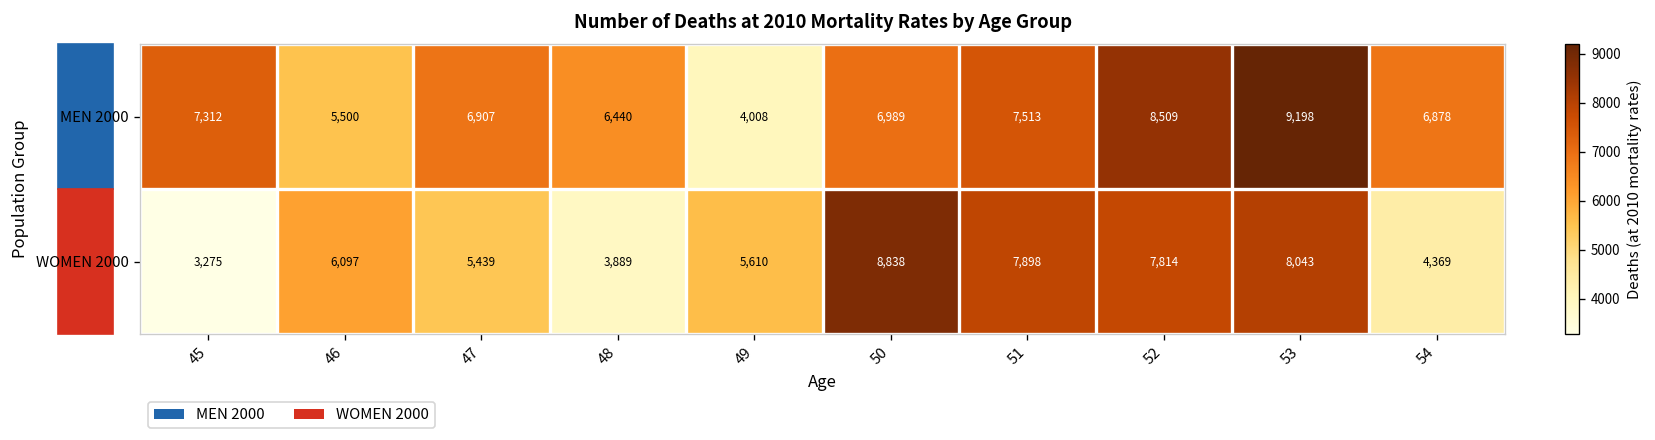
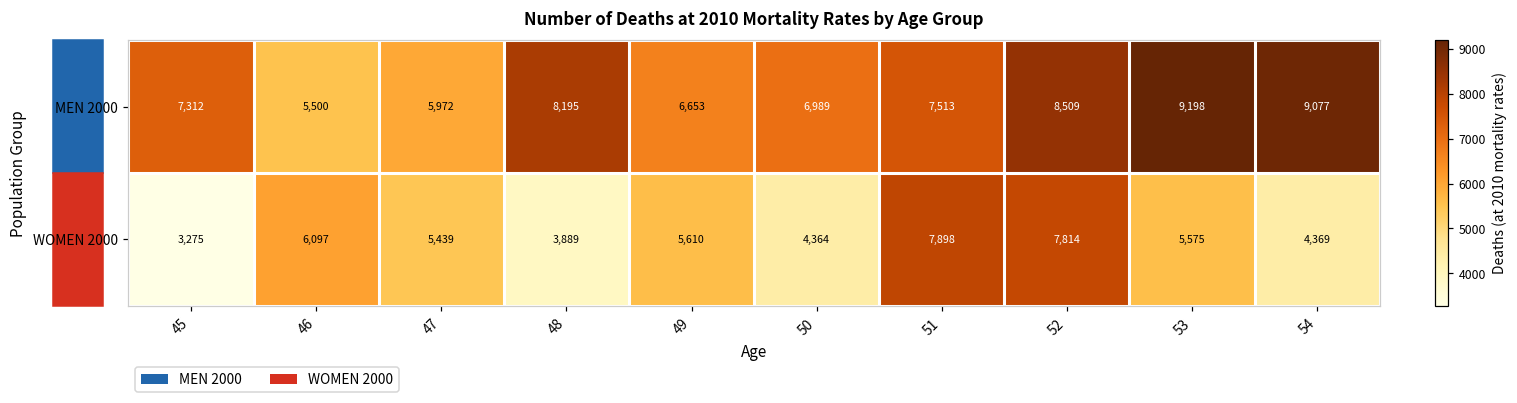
  {
    "MEN 2000": {
      "45": "7,312",
      "46": "5,500",
-     "47": "6,907",
-     "48": "6,440",
-     "49": "4,008",
+     "47": "5,972",
+     "48": "8,195",
+     "49": "6,653",
      "50": "6,989",
      "51": "7,513",
      "52": "8,509",
      "53": "9,198",
-     "54": "6,878"
+     "54": "9,077"
    },
    "WOMEN 2000": {
      "45": "3,275",
      "46": "6,097",
      "47": "5,439",
      "48": "3,889",
      "49": "5,610",
-     "50": "8,838",
+     "50": "4,364",
      "51": "7,898",
      "52": "7,814",
-     "53": "8,043",
+     "53": "5,575",
      "54": "4,369"
    }
  }
